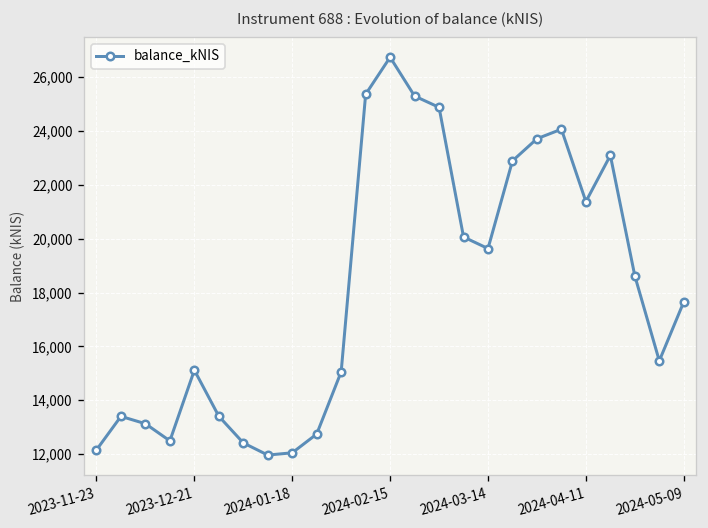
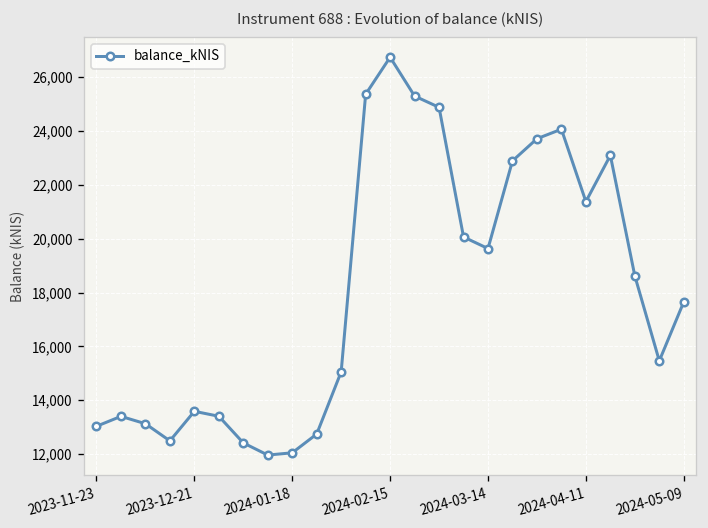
  {
-   "2023-11-23": "12,200",
-   "2023-12-21": "15,100",
+   "2023-11-23": "13,000",
+   "2023-12-21": "13,600",
    "2024-01-18": "12,000",
    "2024-02-15": "26,700",
    "2024-03-14": "19,600",
    "2024-04-11": "21,400",
    "2024-05-09": "17,700"
  }
